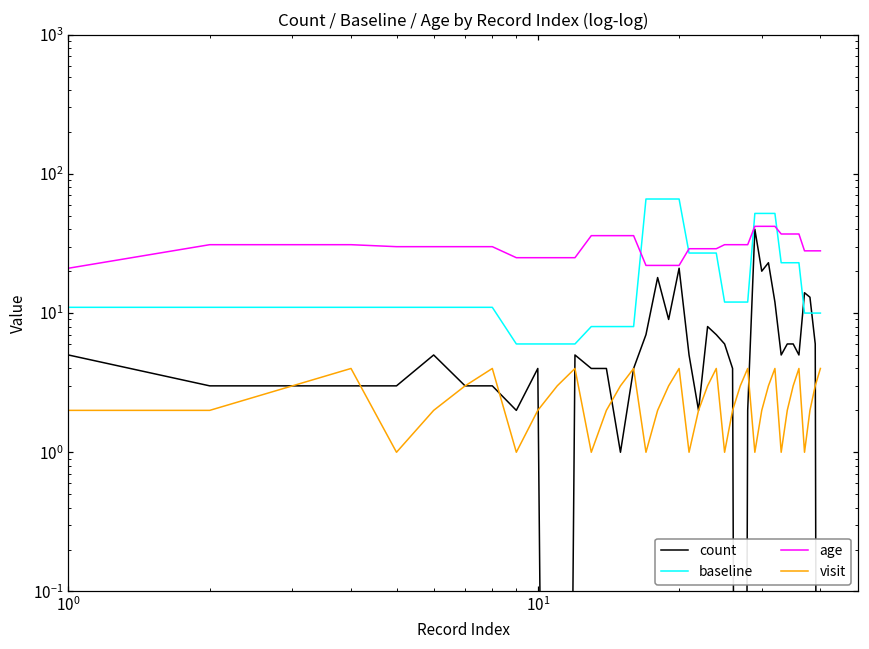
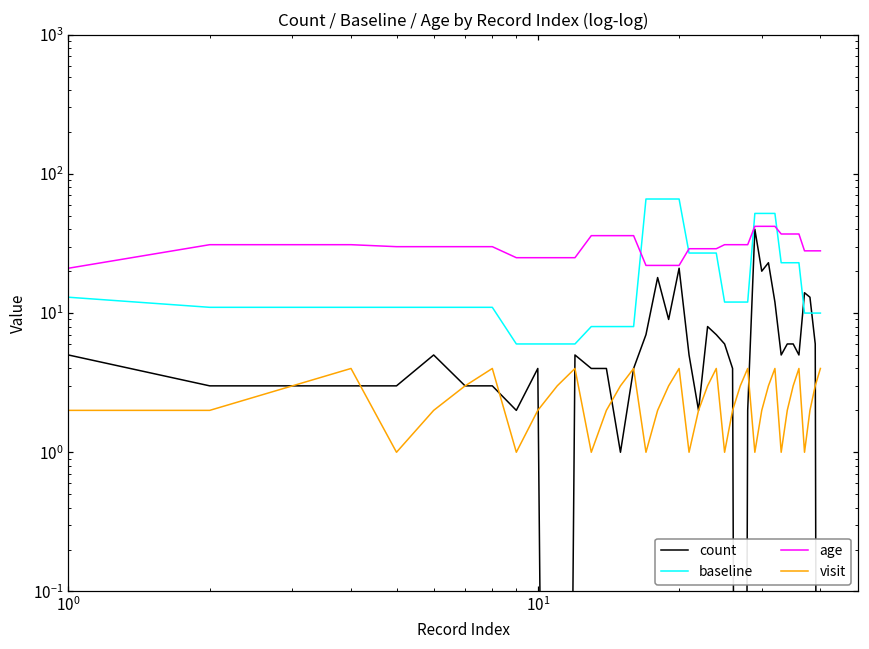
  {
    "count": {
      "10^0": 5,
      "10^1": 4
    },
    "baseline": {
-     "10^0": 11,
+     "10^0": 13,
      "10^1": 6
    },
    "age": {
      "10^0": 21,
      "10^1": 25
    },
    "visit": {
      "10^0": 2,
      "10^1": 2
    }
  }
